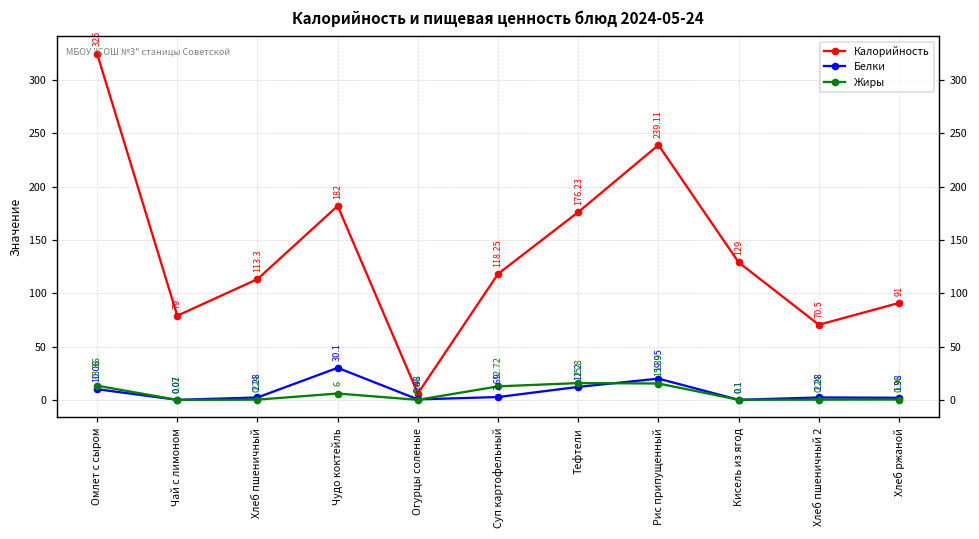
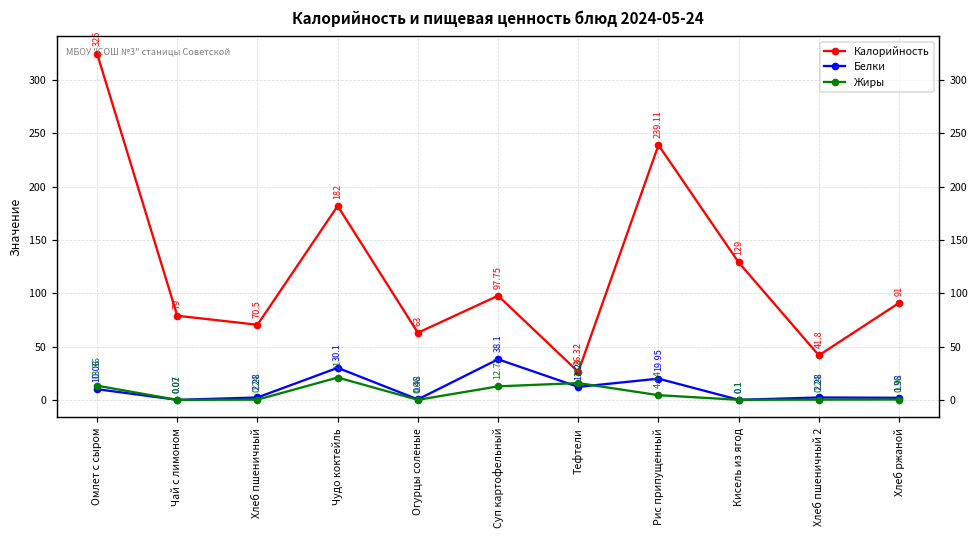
  {
    "Калорийность": {
      "Омлет с сыром": 325,
      "Чай с лимоном": 79,
-     "Хлеб пшеничный": 113.3,
+     "Хлеб пшеничный": 70.5,
      "Чудо коктейль": 182,
-     "Огурцы соленые": 6,
-     "Суп картофельный": 118.25,
-     "Тефтели": 176.23,
+     "Огурцы соленые": 63,
+     "Суп картофельный": 97.75,
+     "Тефтели": 26.32,
      "Рис припущенный": 239.11,
      "Кисель из ягод": 129,
-     "Хлеб пшеничный 2": 70.5,
+     "Хлеб пшеничный 2": 41.8,
      "Хлеб ржаной": 91
    },
    "Белки": {
      "Чудо коктейль": 30.1,
-     "Суп картофельный": 2.69
+     "Суп картофельный": 38.1
    },
    "Жиры": {
-     "Чудо коктейль": 6,
-     "Рис припущенный": 15.39
+     "Чудо коктейль": 21,
+     "Рис припущенный": 4.44
    }
  }
